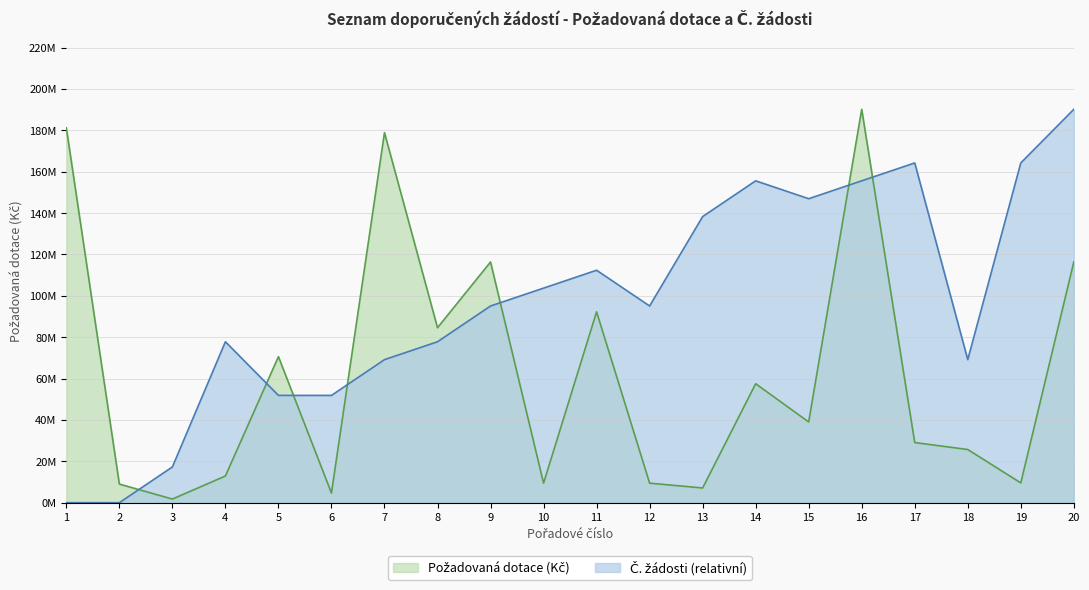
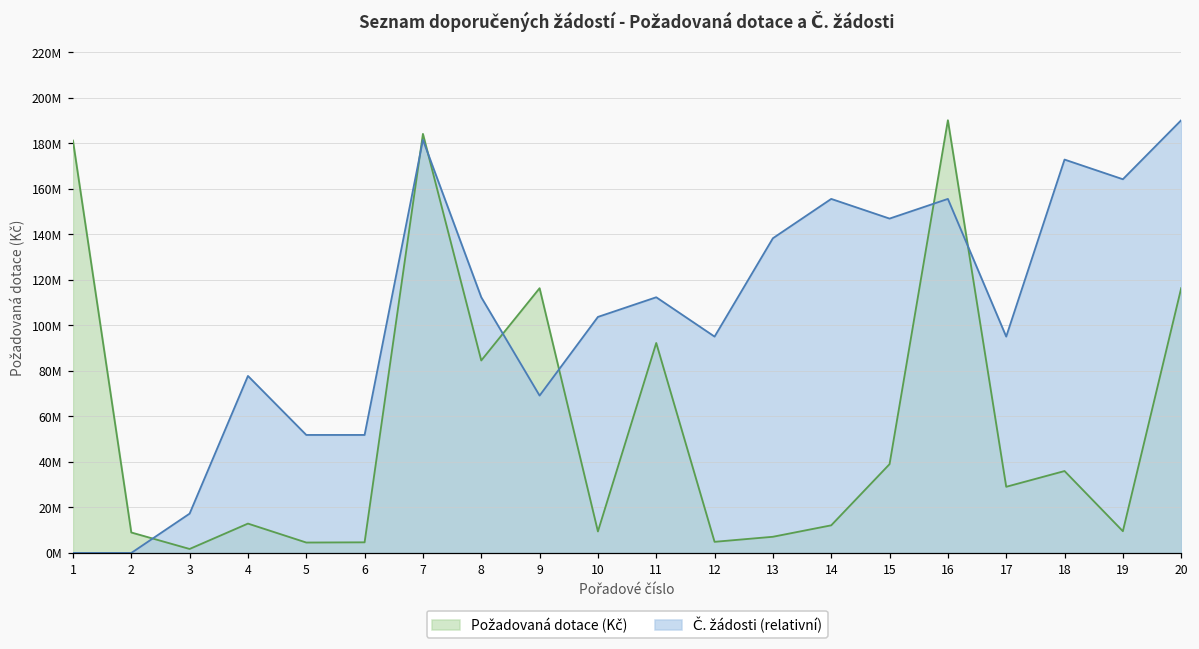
  {
    "Požadovaná dotace (Kč)": {
      "1": 181000000,
      "2": 9000000,
      "3": 2000000,
      "4": 13000000,
-     "5": 71000000,
+     "5": 5000000,
      "6": 5000000,
-     "7": 179000000,
+     "7": 184000000,
      "8": 85000000,
      "9": 116000000,
      "10": 9000000,
      "11": 92000000,
-     "12": 9000000,
+     "12": 5000000,
      "13": 7000000,
-     "14": 58000000,
+     "14": 12000000,
      "15": 39000000,
      "16": 190000000,
      "17": 29000000,
-     "18": 26000000,
+     "18": 36000000,
      "19": 10000000,
      "20": 116000000
    },
    "Č. žádosti (relativní)": {
      "1": 0,
      "2": 0,
      "3": 17000000,
      "4": 78000000,
      "5": 52000000,
      "6": 52000000,
-     "7": 69000000,
-     "8": 78000000,
-     "9": 95000000,
+     "7": 182000000,
+     "8": 112000000,
+     "9": 69000000,
      "10": 104000000,
      "11": 112000000,
      "12": 95000000,
      "13": 138000000,
      "14": 156000000,
      "15": 147000000,
      "16": 156000000,
-     "17": 164000000,
-     "18": 69000000,
+     "17": 95000000,
+     "18": 173000000,
      "19": 164000000,
      "20": 190000000
    }
  }
